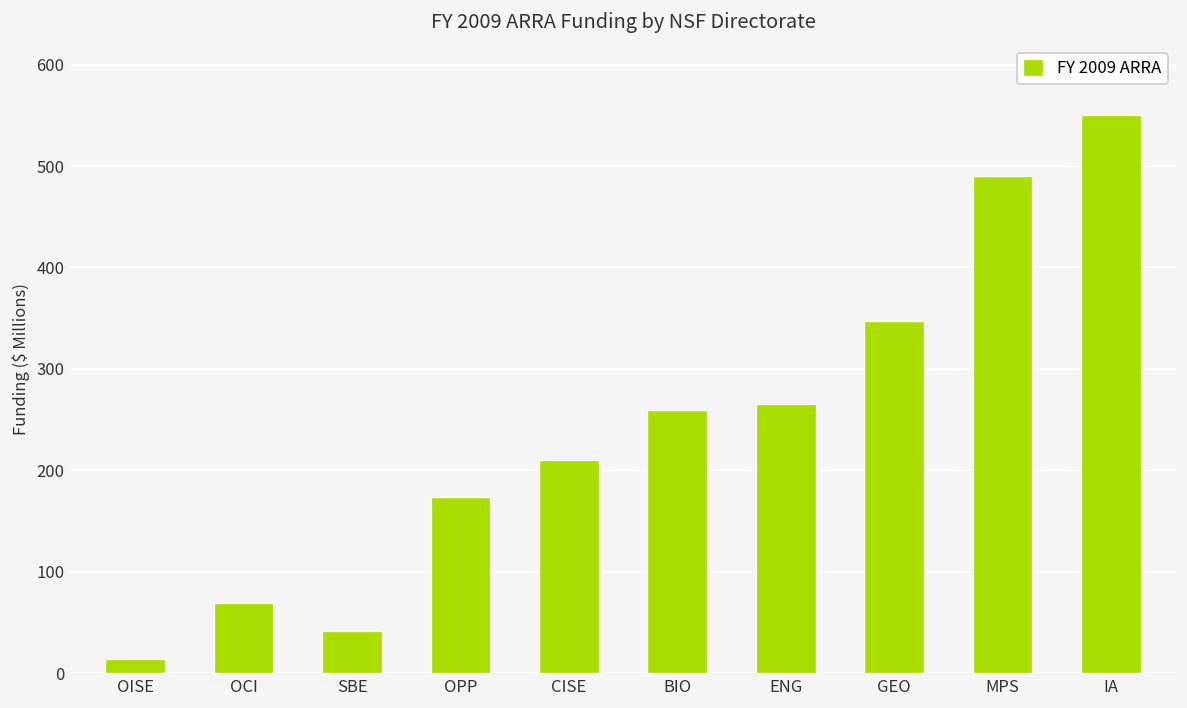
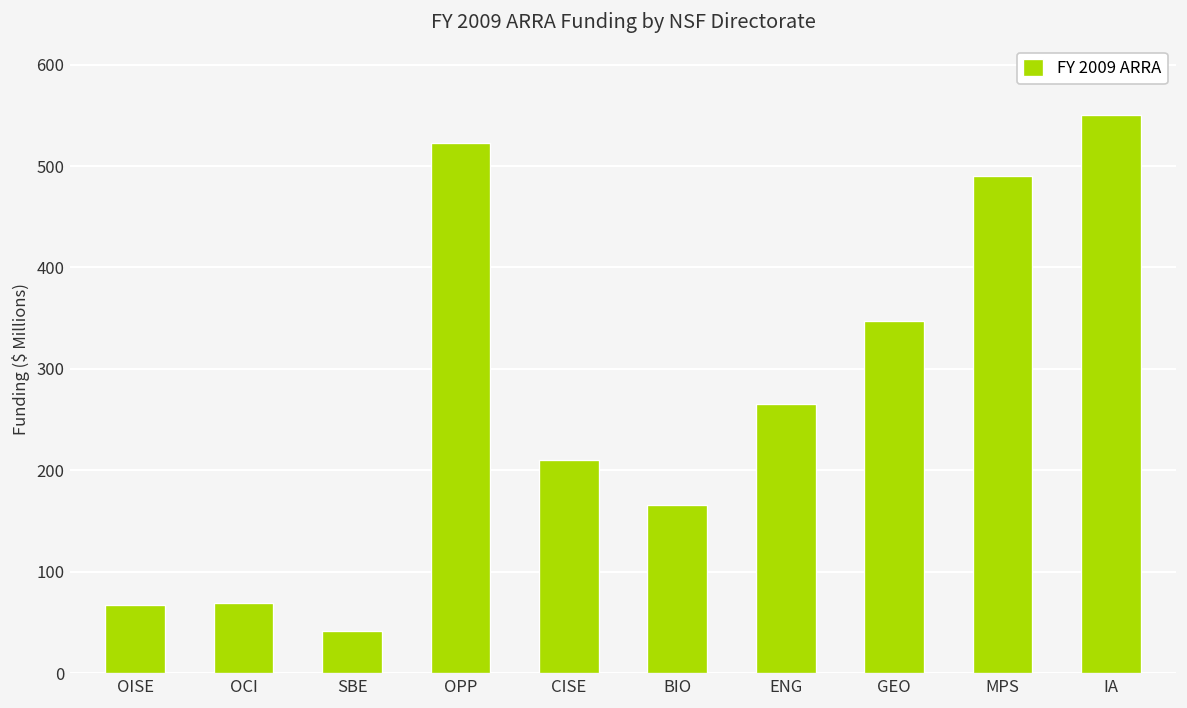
  {
-   "OISE": 10,
+   "OISE": 70,
    "OCI": 70,
    "SBE": 40,
-   "OPP": 170,
+   "OPP": 520,
    "CISE": 210,
-   "BIO": 260,
+   "BIO": 170,
    "ENG": 270,
    "GEO": 350,
    "MPS": 490,
    "IA": 550
  }
